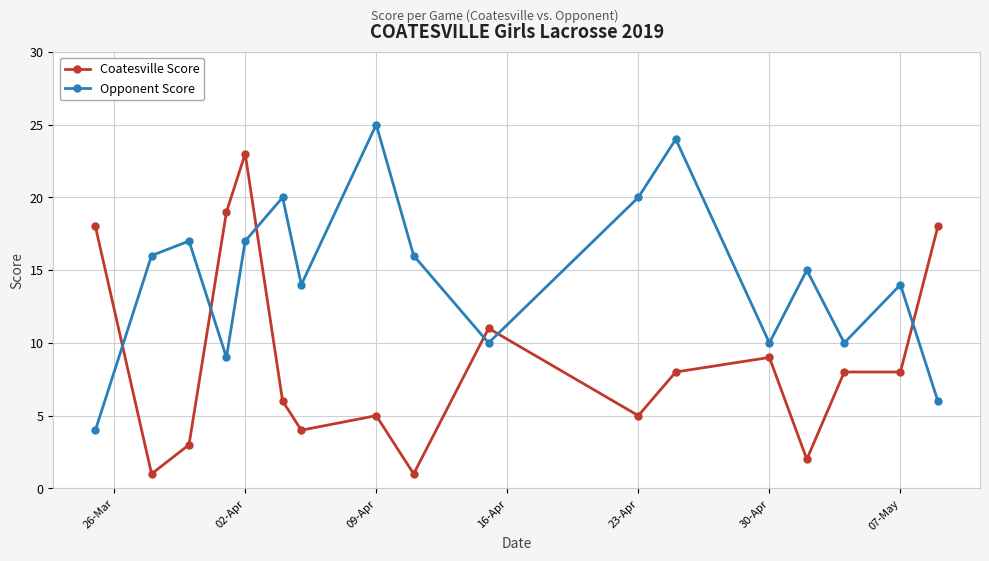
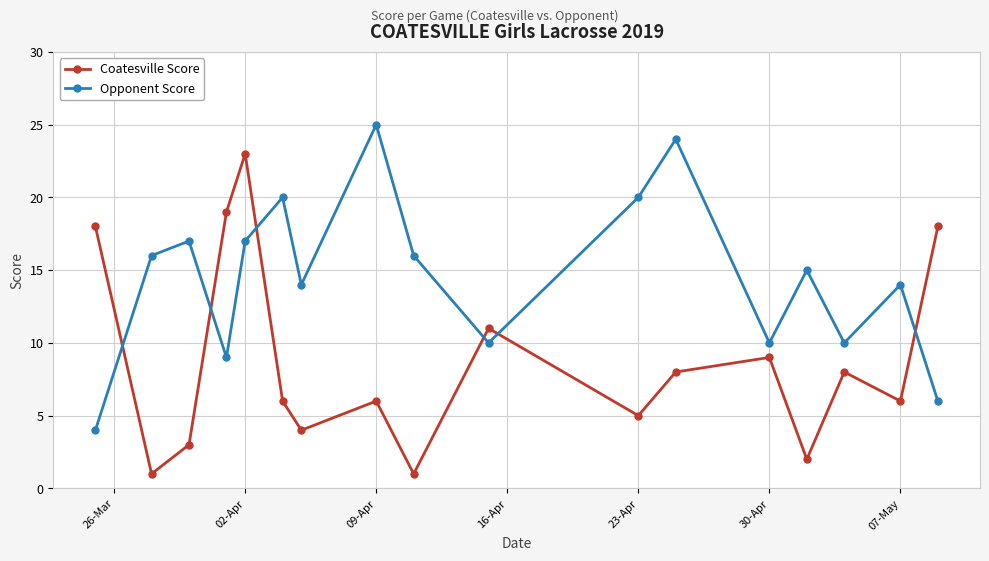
  {
    "Coatesville Score": {
      "02-Apr": 23,
-     "09-Apr": 5,
+     "09-Apr": 6,
      "23-Apr": 5,
      "30-Apr": 9,
-     "07-May": 8
+     "07-May": 6
    },
    "Opponent Score": {
      "02-Apr": 17,
      "09-Apr": 25,
      "23-Apr": 20,
      "30-Apr": 10,
      "07-May": 14
    }
  }
